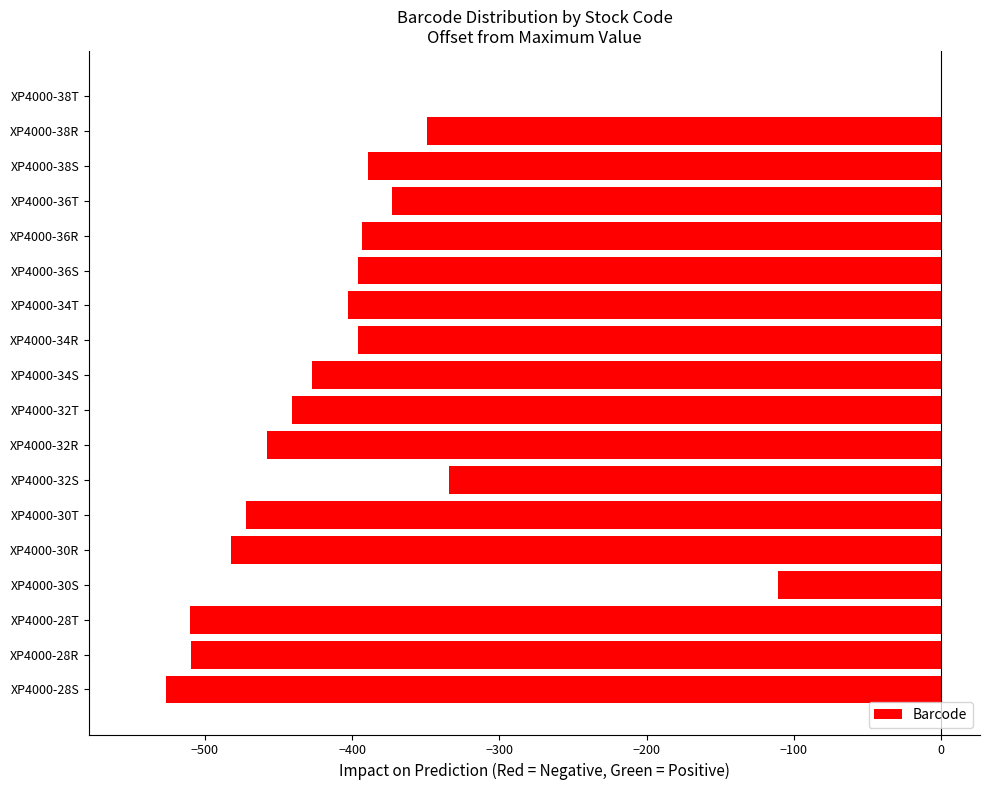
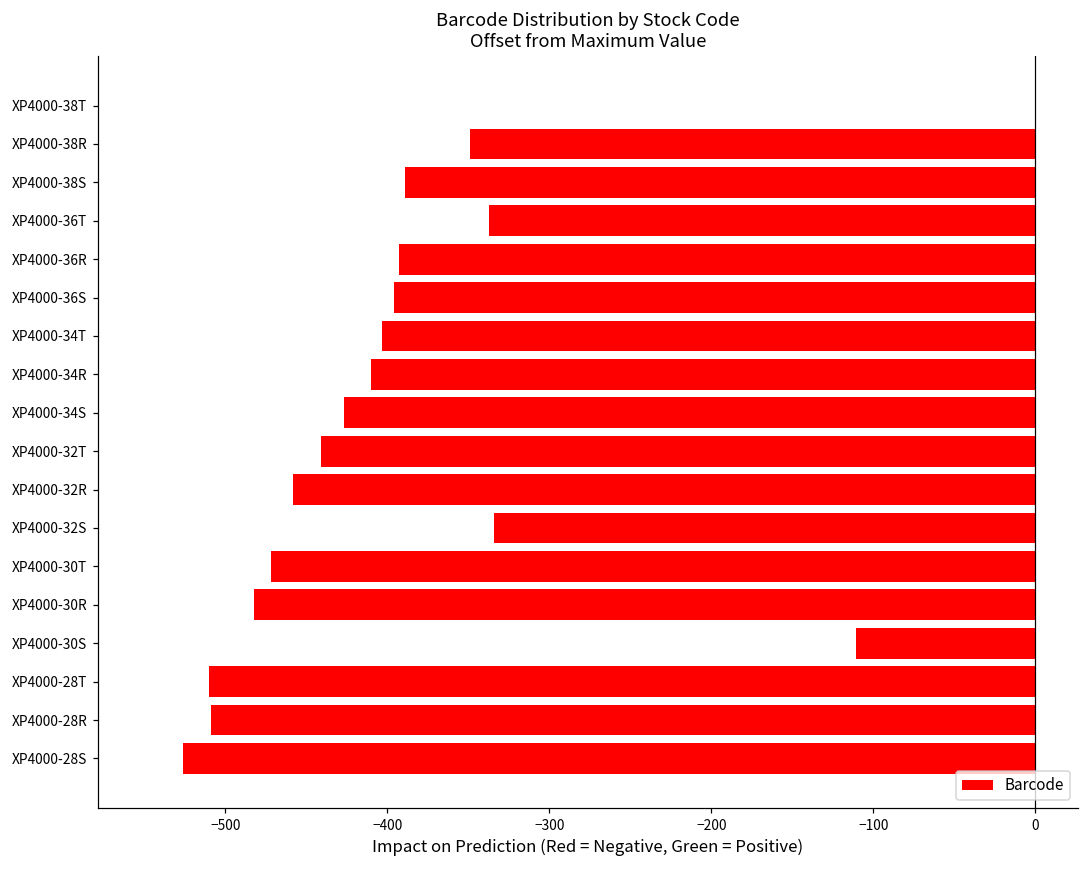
  {
    "XP4000-38T": 0,
    "XP4000-38R": -349,
    "XP4000-38S": -389,
-   "XP4000-36T": -373,
+   "XP4000-36T": -337,
    "XP4000-36R": -393,
    "XP4000-36S": -396,
    "XP4000-34T": -403,
-   "XP4000-34R": -396,
+   "XP4000-34R": -410,
    "XP4000-34S": -427,
    "XP4000-32T": -441,
    "XP4000-32R": -458,
    "XP4000-32S": -334,
    "XP4000-30T": -472,
    "XP4000-30R": -482,
    "XP4000-30S": -111,
    "XP4000-28T": -510,
    "XP4000-28R": -509,
    "XP4000-28S": -526
  }
